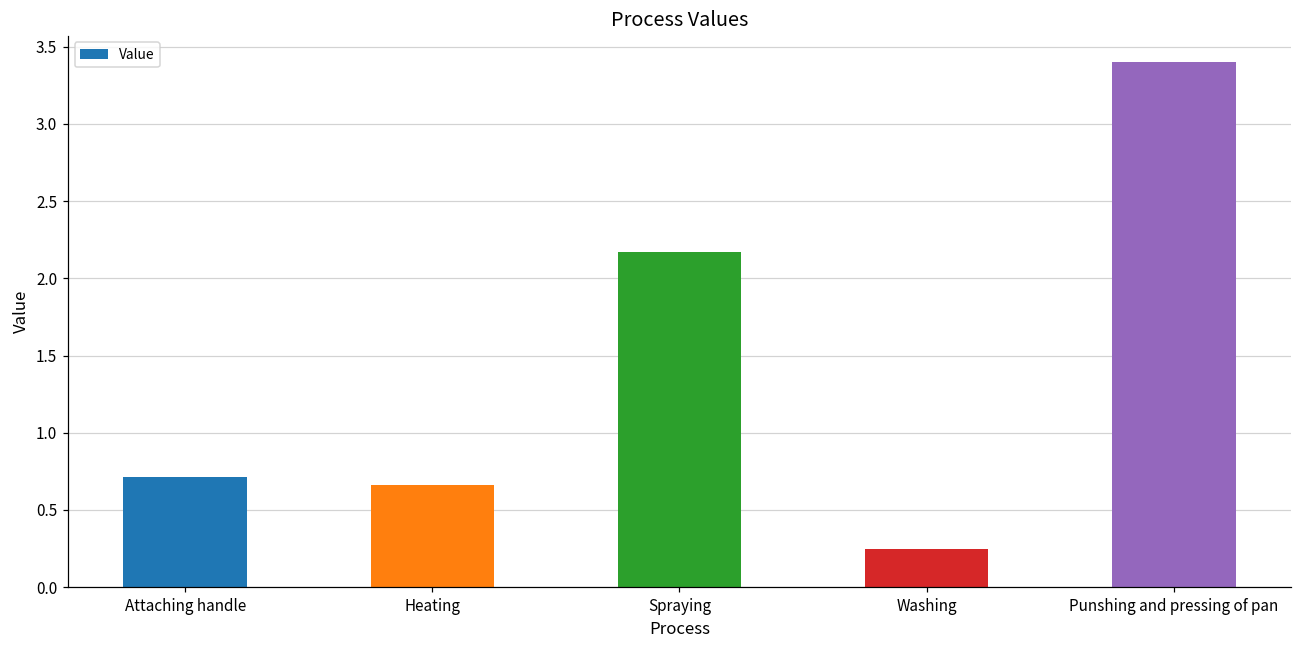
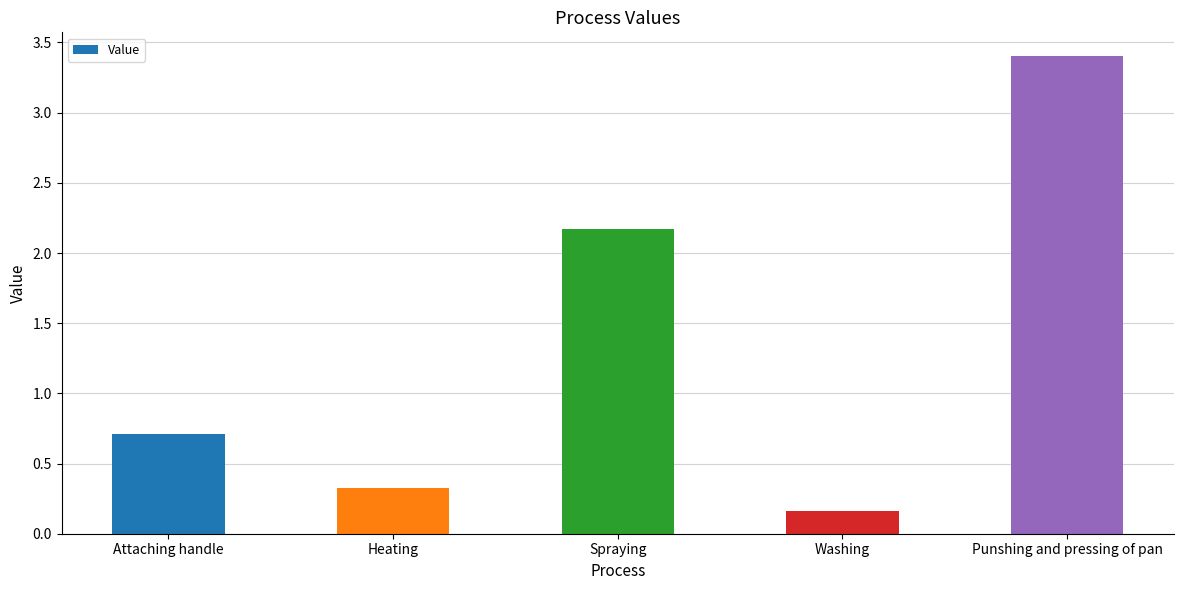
  {
    "Attaching handle": 0.71,
-   "Heating": 0.66,
+   "Heating": 0.32,
    "Spraying": 2.17,
-   "Washing": 0.24,
+   "Washing": 0.16,
    "Punshing and pressing of pan": 3.40
  }
